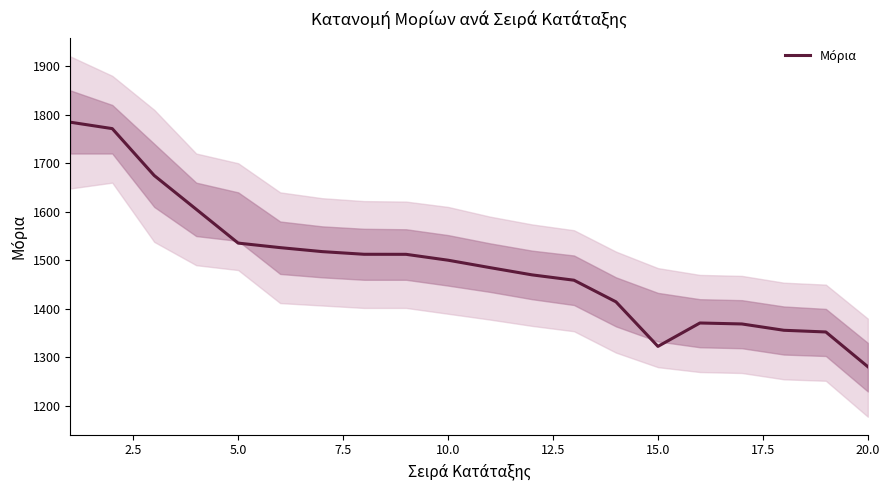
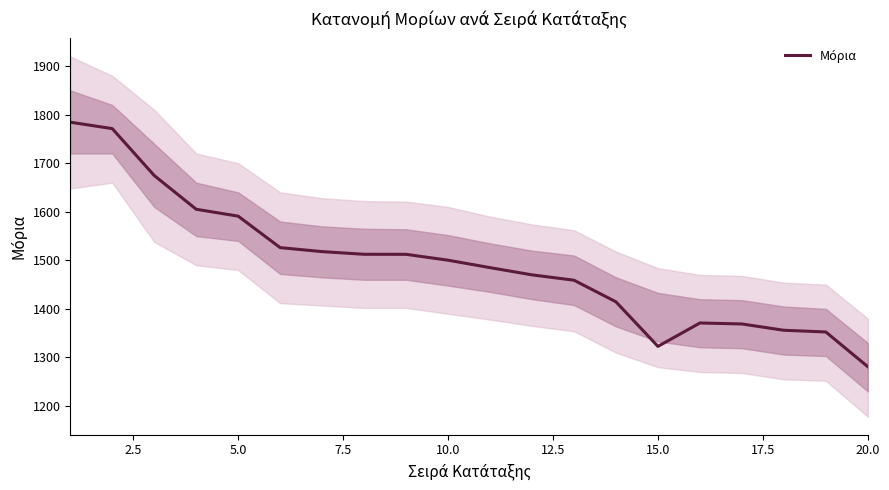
  {
    "Μόρια": {
-     "5.0": 1540,
+     "5.0": 1590,
      "10.0": 1500,
      "15.0": 1320,
      "20.0": 1280
    }
  }
